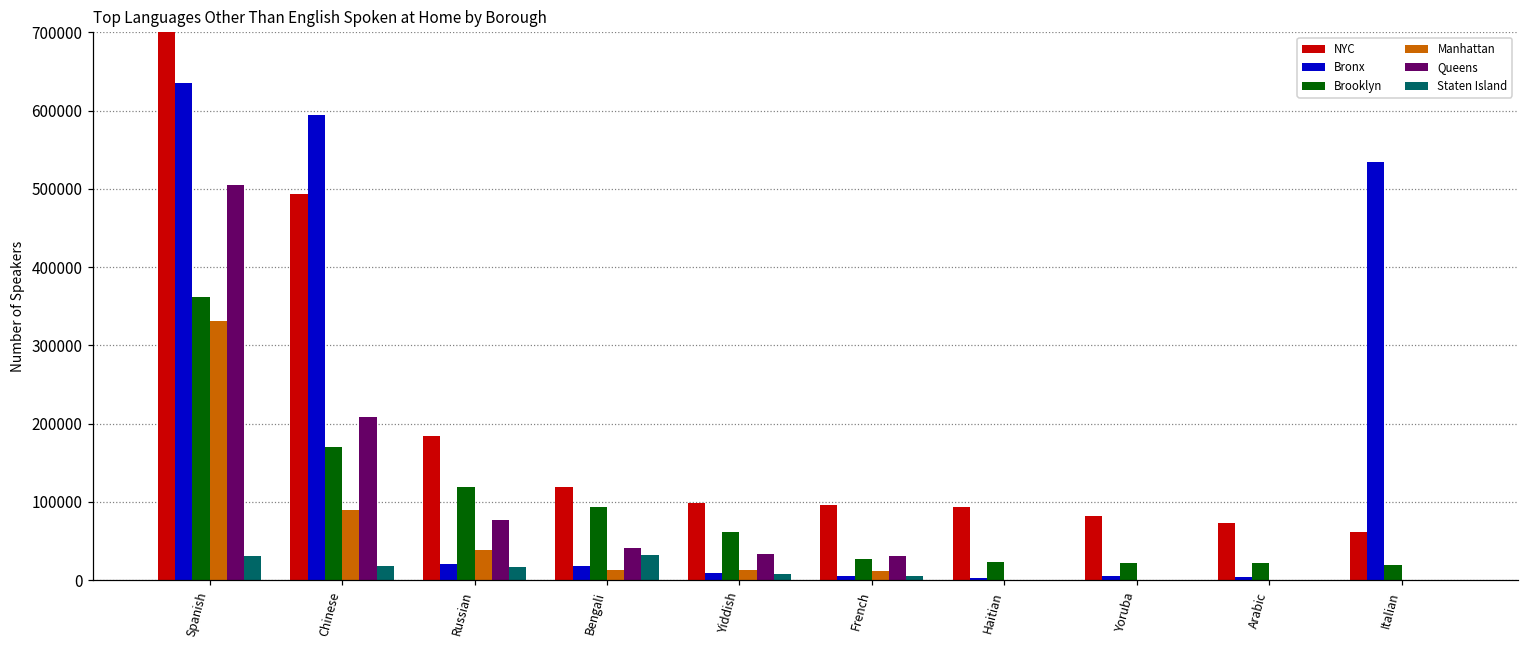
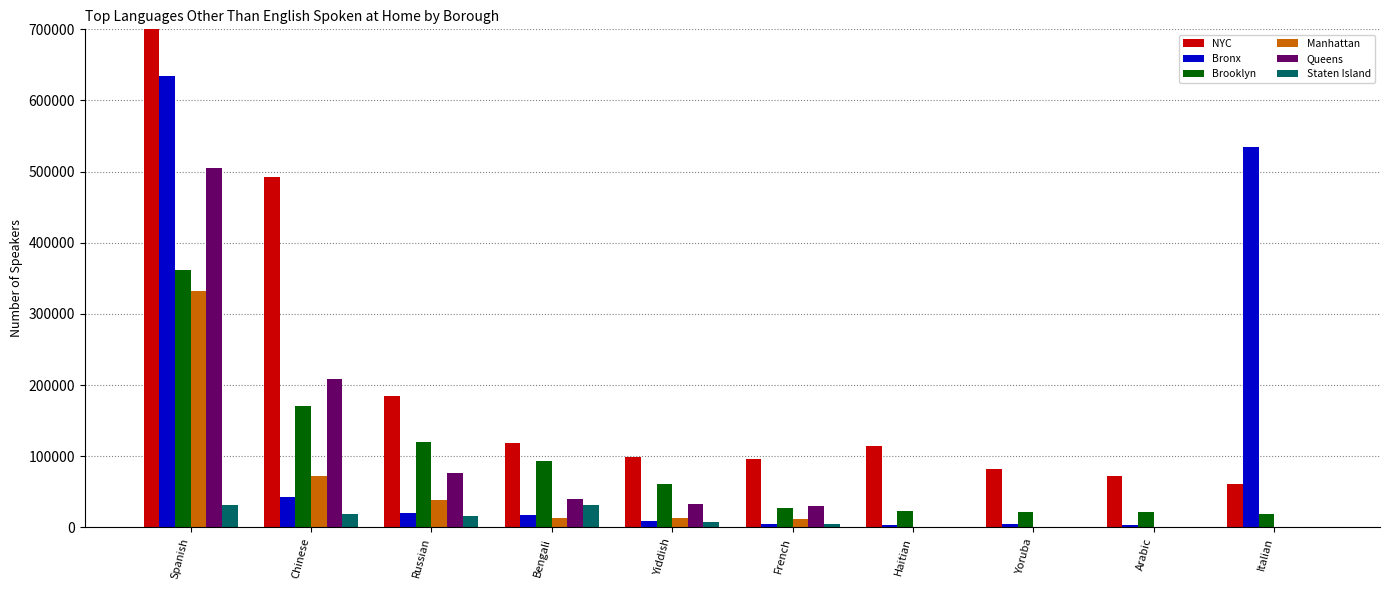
  {
    "NYC": {
      "Chinese": 490000,
      "Russian": 180000,
      "Bengali": 120000,
      "Yiddish": 100000,
      "French": 100000,
-     "Haitian": 90000,
+     "Haitian": 110000,
      "Yoruba": 80000,
      "Arabic": 70000,
      "Italian": 60000
    },
    "Bronx": {
      "Spanish": 630000,
-     "Chinese": 590000,
+     "Chinese": 40000,
      "Russian": 20000,
      "Bengali": 20000,
      "Yiddish": 10000,
      "French": 10000,
      "Yoruba": 10000,
      "Arabic": 0,
      "Italian": 530000
    },
    "Brooklyn": {
      "Spanish": 360000,
      "Chinese": 170000,
      "Russian": 120000,
      "Bengali": 90000,
      "Yiddish": 60000,
      "French": 30000,
      "Haitian": 20000,
      "Yoruba": 20000,
      "Arabic": 20000,
      "Italian": 20000
    },
    "Manhattan": {
      "Spanish": 330000,
-     "Chinese": 90000,
+     "Chinese": 70000,
      "Russian": 40000,
      "Bengali": 10000,
      "Yiddish": 10000,
      "French": 10000,
      "Haitian": 0,
      "Yoruba": 0,
      "Arabic": 0,
      "Italian": 0
    },
    "Queens": {
      "Spanish": 510000,
      "Chinese": 210000,
      "Russian": 80000,
      "Bengali": 40000,
      "Yiddish": 30000,
      "French": 30000,
      "Haitian": 0,
      "Yoruba": 0,
      "Arabic": 0,
      "Italian": 0
    },
    "Staten Island": {
      "Spanish": 30000,
      "Chinese": 20000,
      "Russian": 20000,
      "Bengali": 30000,
      "Yiddish": 10000,
      "French": 10000,
      "Haitian": 0,
      "Yoruba": 0,
      "Arabic": 0,
      "Italian": 0
    }
  }
